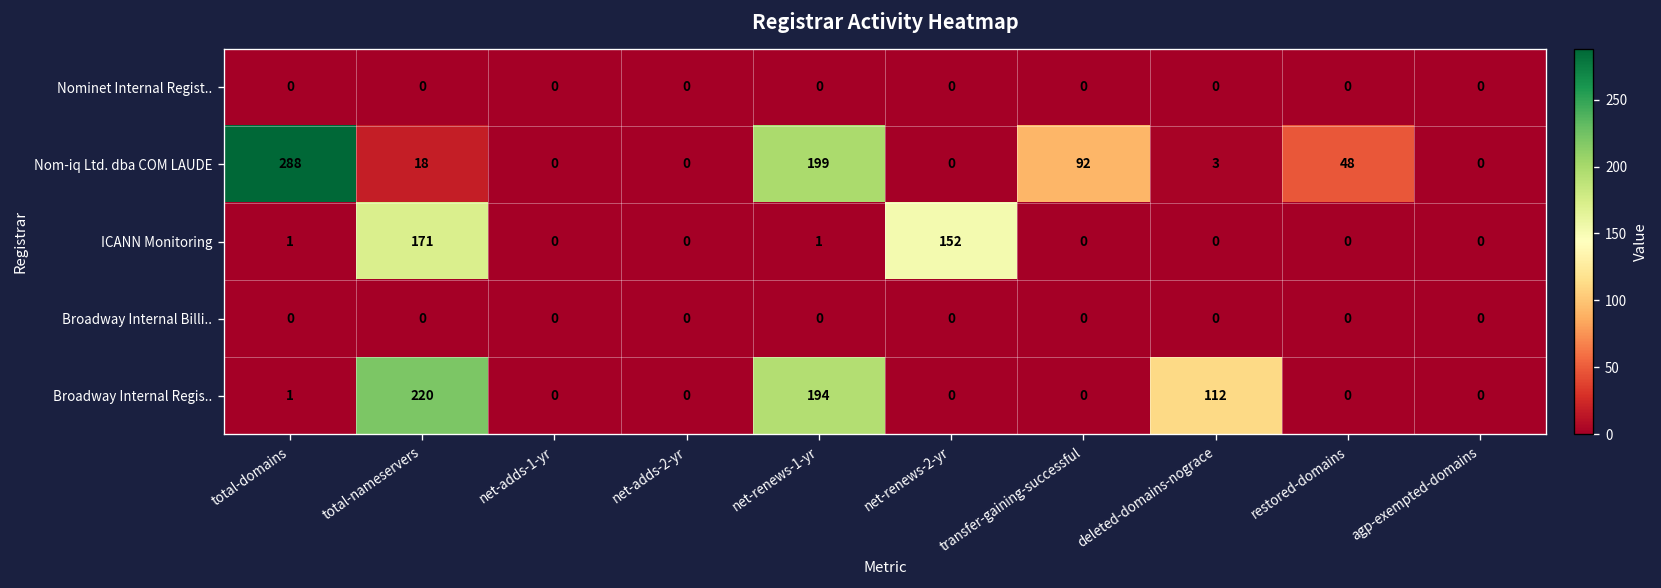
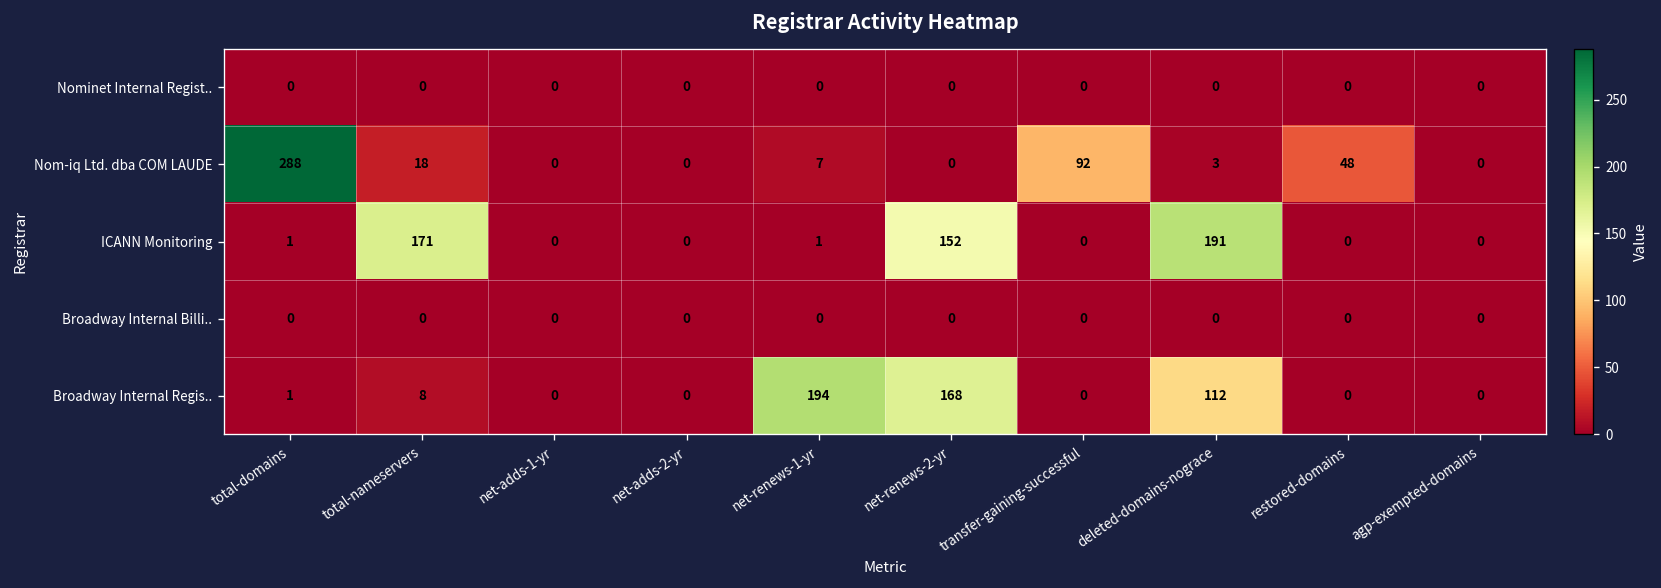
  {
    "Nominet Internal Regist..": {
      "total-domains": 0,
      "total-nameservers": 0,
      "net-adds-1-yr": 0,
      "net-adds-2-yr": 0,
      "net-renews-1-yr": 0,
      "net-renews-2-yr": 0,
      "transfer-gaining-successful": 0,
      "deleted-domains-nograce": 0,
      "restored-domains": 0,
      "agp-exempted-domains": 0
    },
    "Nom-iq Ltd. dba COM LAUDE": {
      "total-domains": 288,
      "total-nameservers": 18,
      "net-adds-1-yr": 0,
      "net-adds-2-yr": 0,
-     "net-renews-1-yr": 199,
+     "net-renews-1-yr": 7,
      "net-renews-2-yr": 0,
      "transfer-gaining-successful": 92,
      "deleted-domains-nograce": 3,
      "restored-domains": 48,
      "agp-exempted-domains": 0
    },
    "ICANN Monitoring": {
      "total-domains": 1,
      "total-nameservers": 171,
      "net-adds-1-yr": 0,
      "net-adds-2-yr": 0,
      "net-renews-1-yr": 1,
      "net-renews-2-yr": 152,
      "transfer-gaining-successful": 0,
-     "deleted-domains-nograce": 0,
+     "deleted-domains-nograce": 191,
      "restored-domains": 0,
      "agp-exempted-domains": 0
    },
    "Broadway Internal Billi..": {
      "total-domains": 0,
      "total-nameservers": 0,
      "net-adds-1-yr": 0,
      "net-adds-2-yr": 0,
      "net-renews-1-yr": 0,
      "net-renews-2-yr": 0,
      "transfer-gaining-successful": 0,
      "deleted-domains-nograce": 0,
      "restored-domains": 0,
      "agp-exempted-domains": 0
    },
    "Broadway Internal Regis..": {
      "total-domains": 1,
-     "total-nameservers": 220,
+     "total-nameservers": 8,
      "net-adds-1-yr": 0,
      "net-adds-2-yr": 0,
      "net-renews-1-yr": 194,
-     "net-renews-2-yr": 0,
+     "net-renews-2-yr": 168,
      "transfer-gaining-successful": 0,
      "deleted-domains-nograce": 112,
      "restored-domains": 0,
      "agp-exempted-domains": 0
    }
  }
